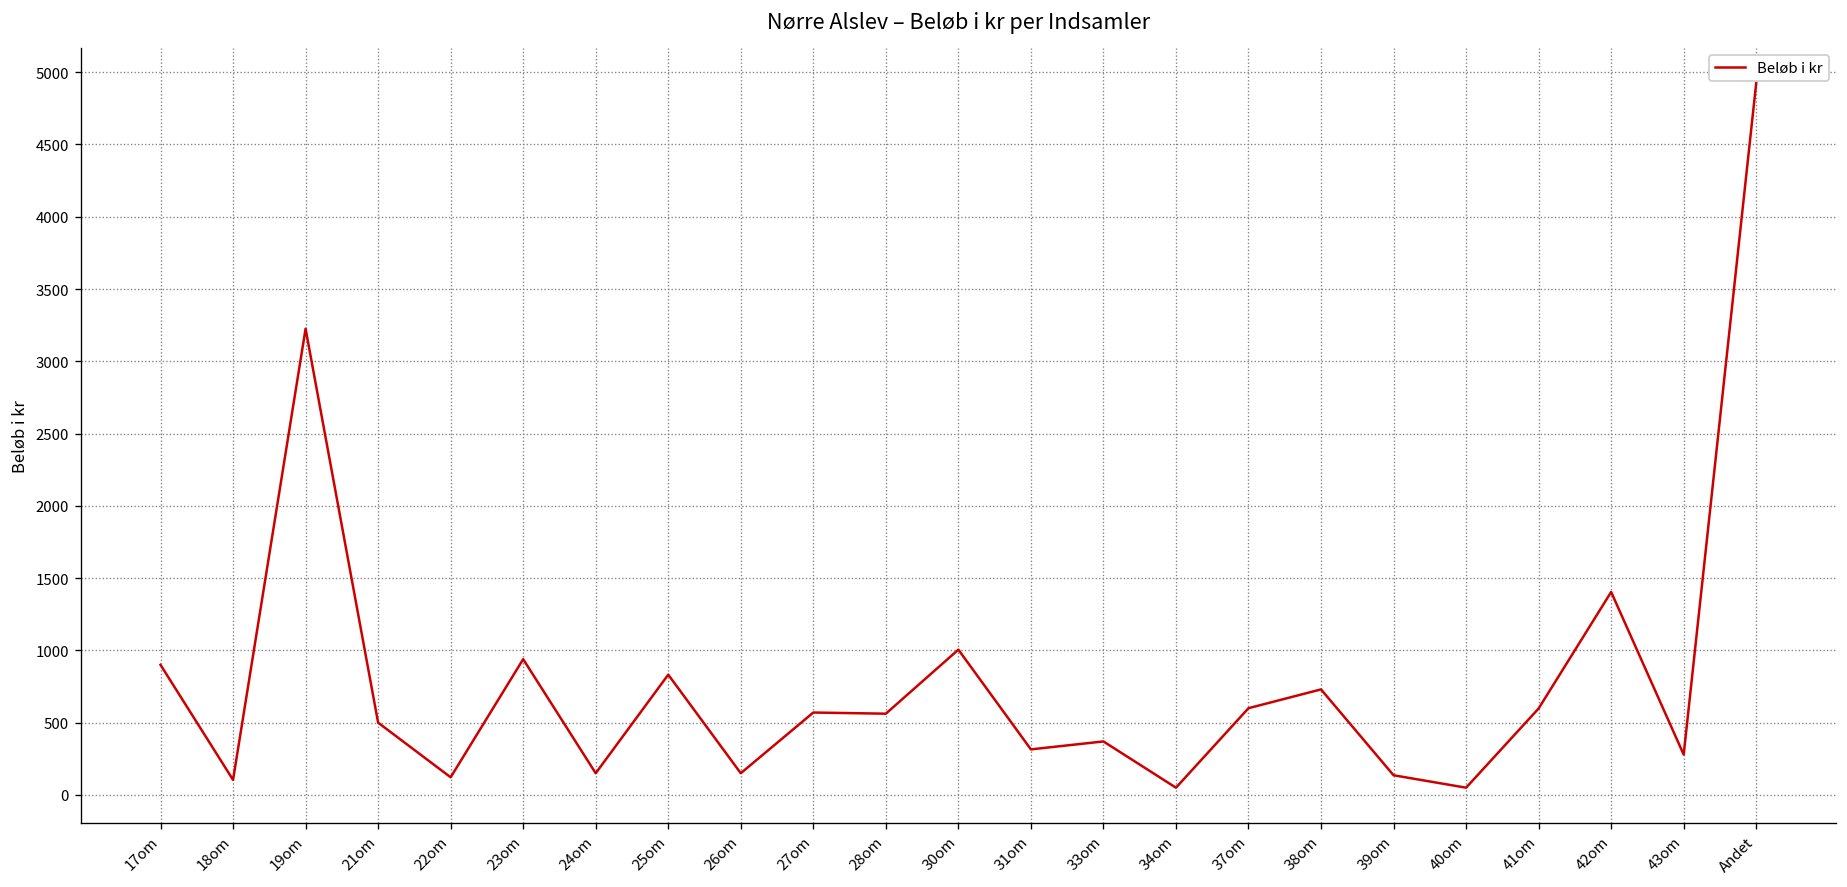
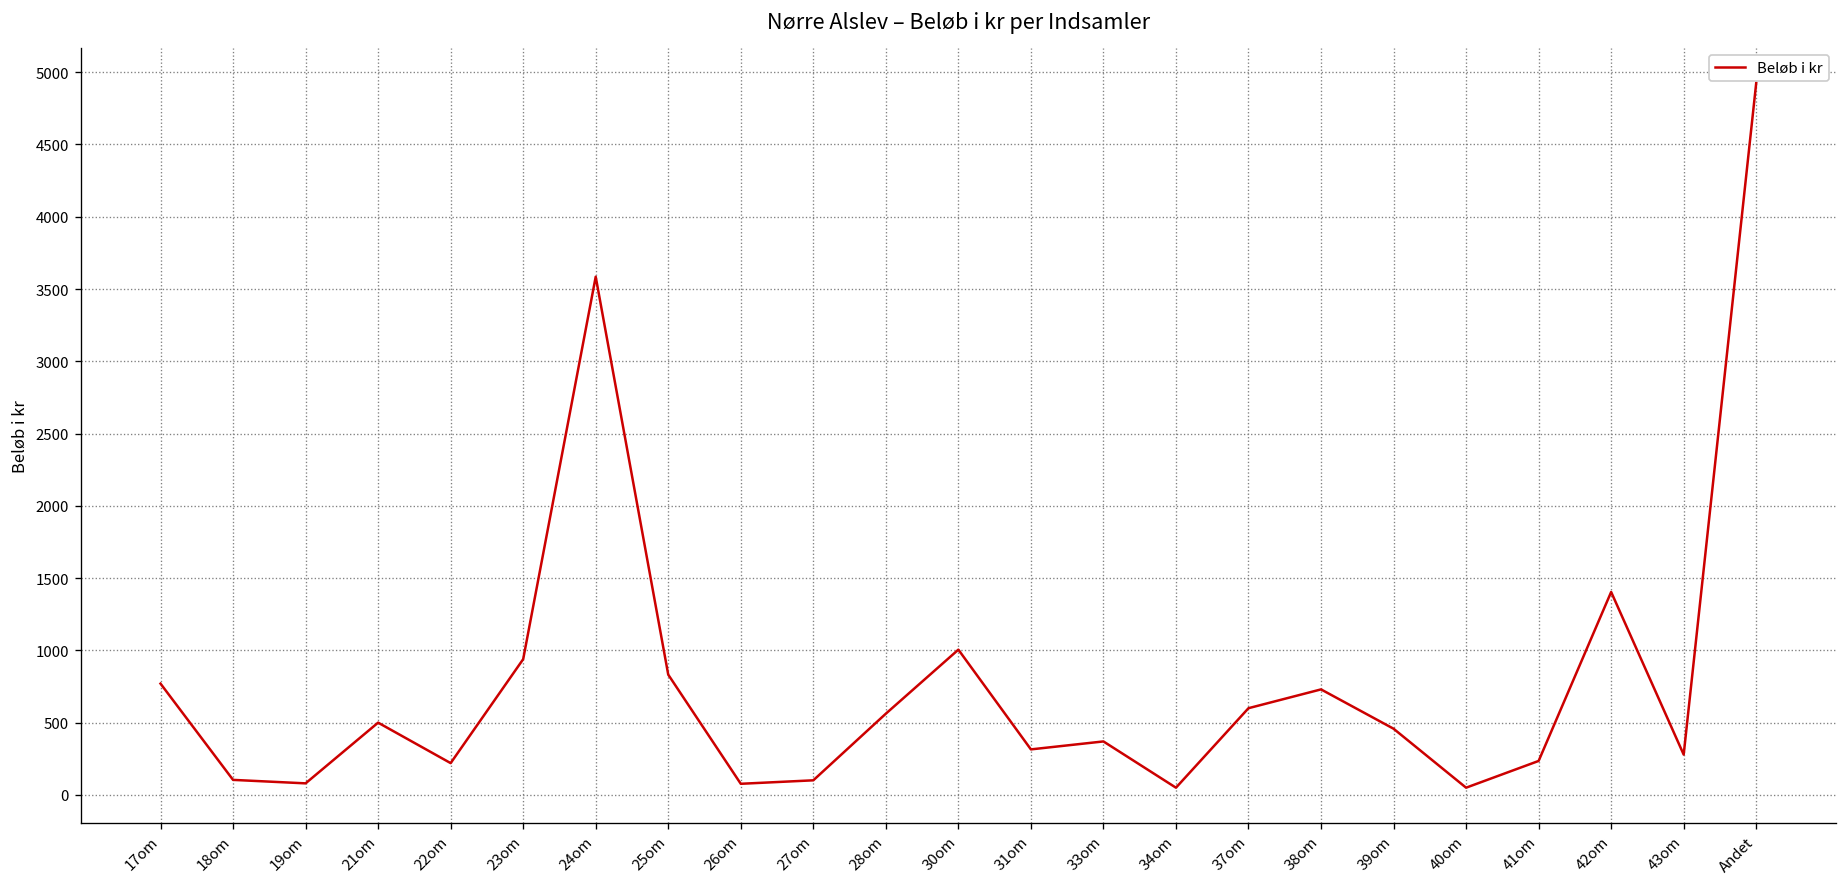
  {
-   "17om": 900,
+   "17om": 770,
    "18om": 100,
-   "19om": 3230,
+   "19om": 80,
    "21om": 500,
-   "22om": 120,
+   "22om": 220,
    "23om": 940,
-   "24om": 150,
+   "24om": 3590,
    "25om": 830,
-   "26om": 150,
-   "27om": 570,
+   "26om": 80,
+   "27om": 100,
    "28om": 560,
    "30om": 1010,
    "31om": 320,
    "33om": 370,
    "34om": 50,
    "37om": 600,
    "38om": 730,
-   "39om": 140,
+   "39om": 460,
    "40om": 50,
-   "41om": 600,
+   "41om": 240,
    "42om": 1400,
    "43om": 280,
    "Andet": 4930
  }
